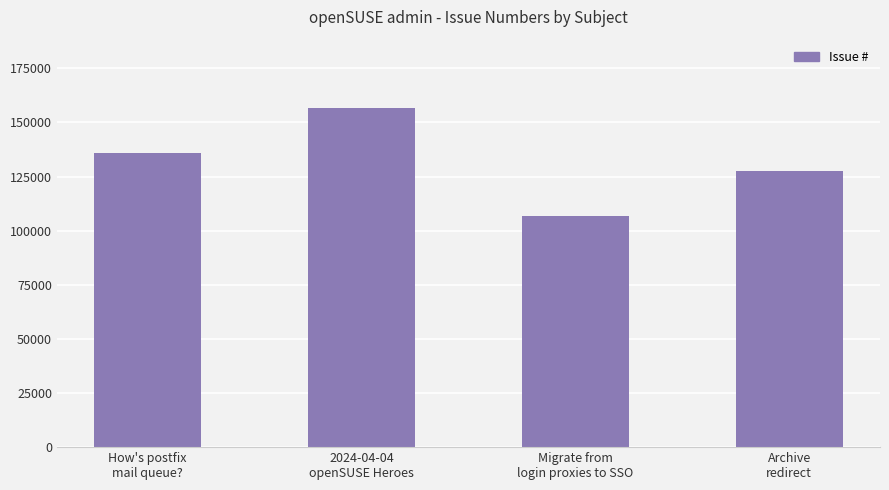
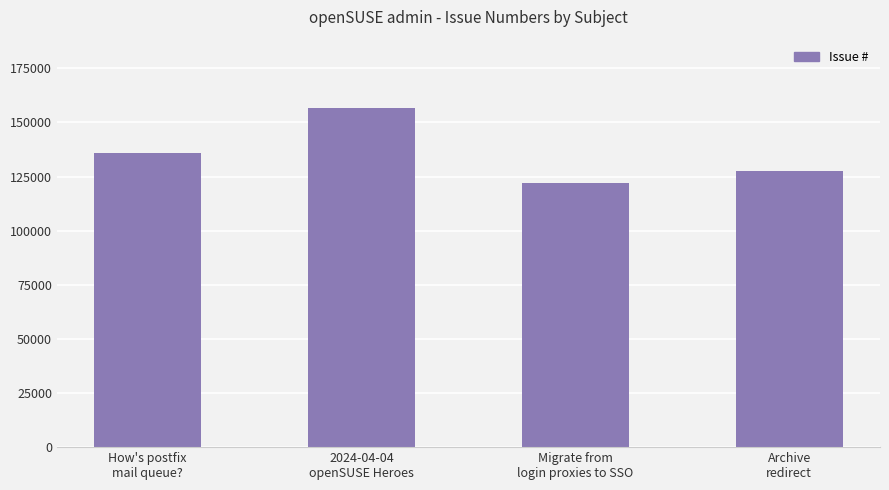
  {
    "How's postfix mail queue?": 136000,
    "2024-04-04 openSUSE Heroes": 157000,
-   "Migrate from login proxies to SSO": 107000,
+   "Migrate from login proxies to SSO": 122000,
    "Archive redirect": 128000
  }
